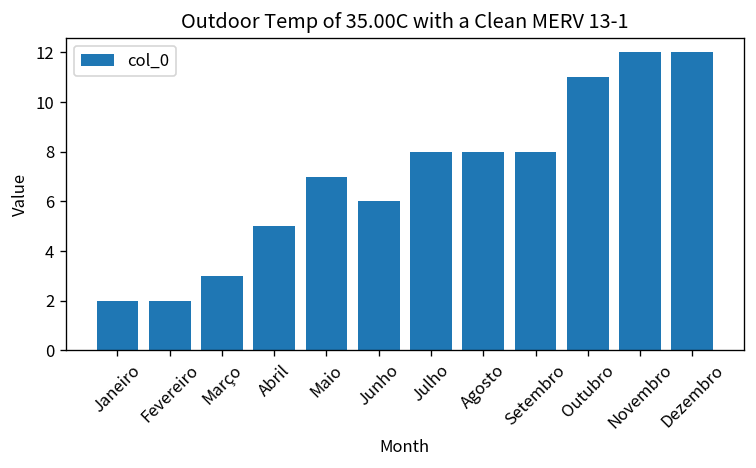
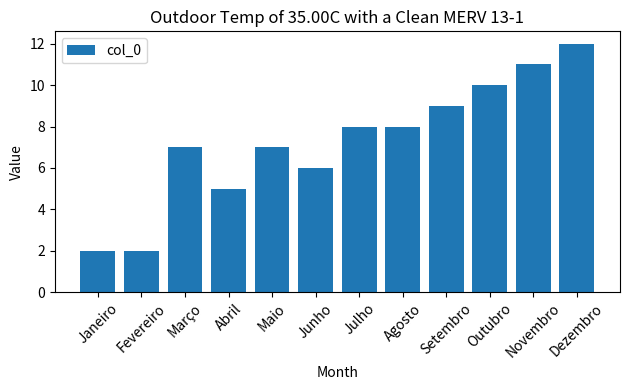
  {
    "Janeiro": 2,
    "Fevereiro": 2,
-   "Março": 3,
+   "Março": 7,
    "Abril": 5,
    "Maio": 7,
    "Junho": 6,
    "Julho": 8,
    "Agosto": 8,
-   "Setembro": 8,
-   "Outubro": 11,
-   "Novembro": 12,
+   "Setembro": 9,
+   "Outubro": 10,
+   "Novembro": 11,
    "Dezembro": 12
  }
